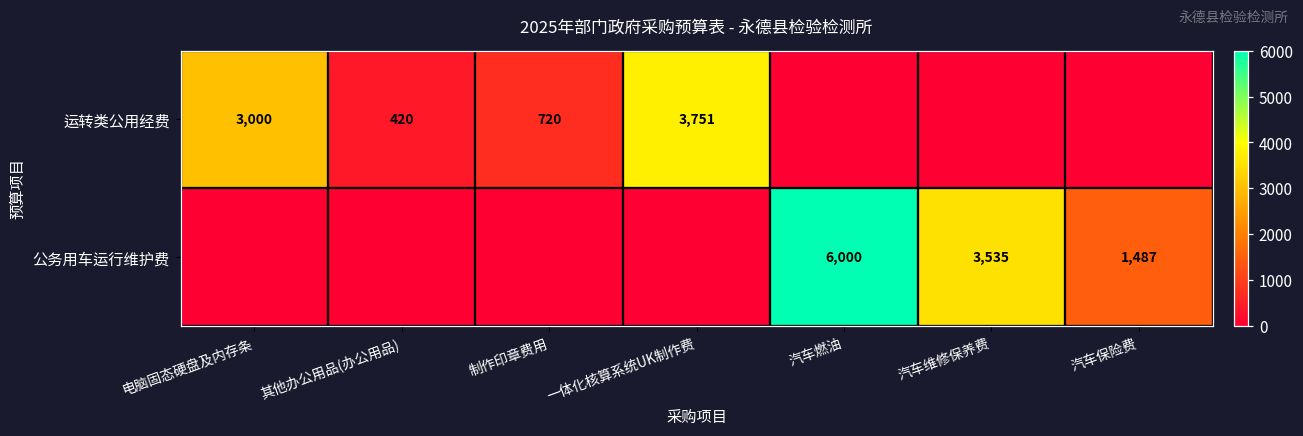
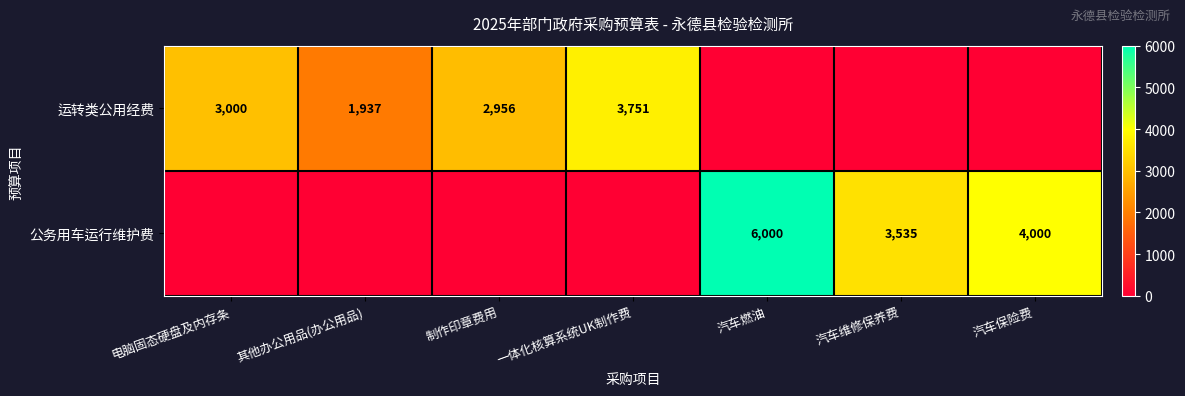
  {
    "运转类公用经费": {
      "电脑固态硬盘及内存条": "3,000",
-     "其他办公用品(办公用品)": "420",
-     "制作印章费用": "720",
+     "其他办公用品(办公用品)": "1,937",
+     "制作印章费用": "2,956",
      "一体化核算系统UK制作费": "3,751"
    },
    "公务用车运行维护费": {
      "汽车燃油": "6,000",
      "汽车维修保养费": "3,535",
-     "汽车保险费": "1,487"
+     "汽车保险费": "4,000"
    }
  }
